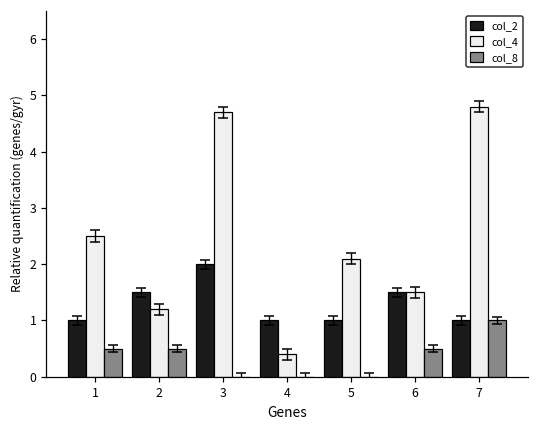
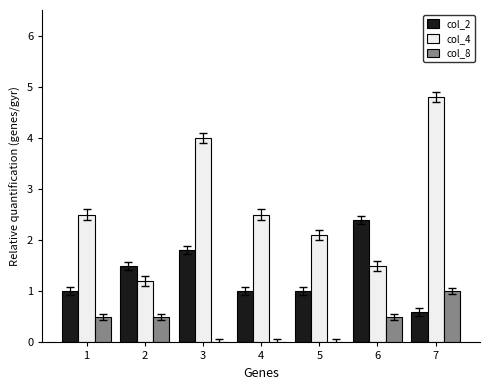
  {
    "col_2": {
      "1": 1.0,
      "2": 1.5,
-     "3": 2.0,
+     "3": 1.8,
      "4": 1.0,
      "5": 1.0,
-     "6": 1.5,
-     "7": 1.0
+     "6": 2.4,
+     "7": 0.6
    },
    "col_4": {
      "1": 2.5,
      "2": 1.2,
-     "3": 4.7,
-     "4": 0.4,
+     "3": 4.0,
+     "4": 2.5,
      "5": 2.1,
      "6": 1.5,
      "7": 4.8
    },
    "col_8": {
      "1": 0.5,
      "2": 0.5,
      "3": 0.0,
      "4": 0.0,
      "5": 0.0,
      "6": 0.5,
      "7": 1.0
    }
  }
